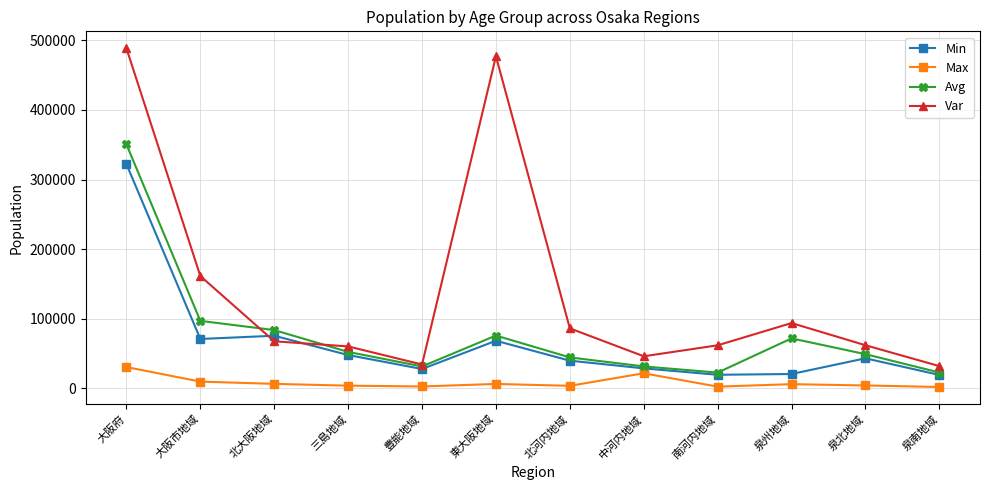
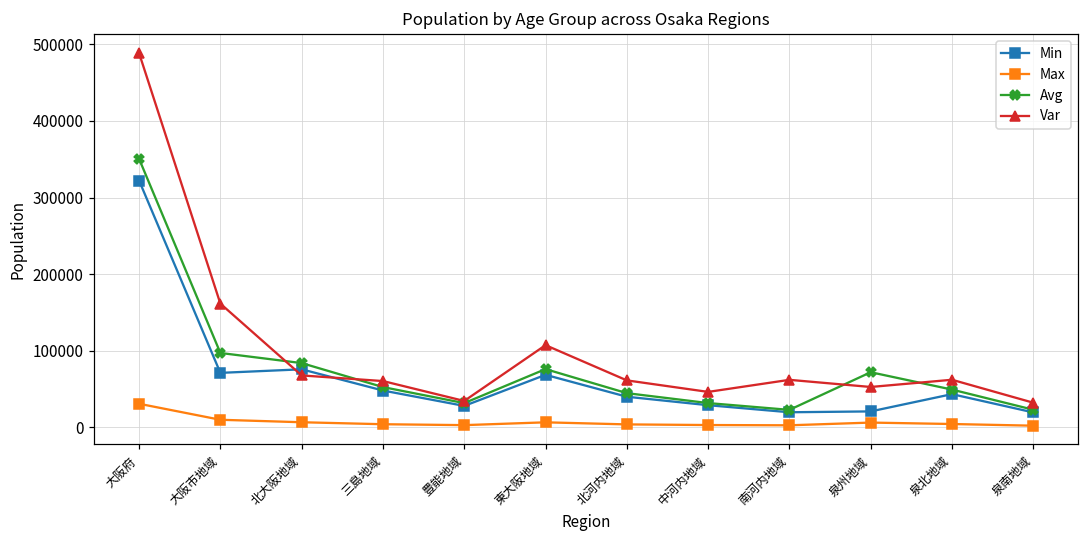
  {
    "Min": {
      "大阪府": 320000,
      "大阪市地域": 70000,
      "北大阪地域": 80000,
      "三島地域": 50000,
      "東大阪地域": 70000,
      "北河内地域": 40000,
      "泉州地域": 20000,
      "泉北地域": 40000
    },
    "Max": {
      "大阪府": 30000,
      "大阪市地域": 10000,
      "北大阪地域": 10000,
      "三島地域": 0,
      "豊能地域": 0,
      "東大阪地域": 10000,
      "北河内地域": 0,
-     "中河内地域": 20000,
+     "中河内地域": 0,
      "南河内地域": 0,
      "泉州地域": 10000,
      "泉北地域": 0,
      "泉南地域": 0
    },
    "Avg": {
      "大阪府": 350000,
      "大阪市地域": 100000,
      "北大阪地域": 80000,
      "三島地域": 50000,
      "東大阪地域": 80000,
      "北河内地域": 40000,
      "泉州地域": 70000,
      "泉北地域": 50000
    },
    "Var": {
      "大阪府": 490000,
      "大阪市地域": 160000,
      "北大阪地域": 70000,
      "三島地域": 60000,
-     "東大阪地域": 480000,
-     "北河内地域": 90000,
+     "東大阪地域": 110000,
+     "北河内地域": 60000,
      "中河内地域": 50000,
      "南河内地域": 60000,
-     "泉州地域": 90000,
+     "泉州地域": 50000,
      "泉北地域": 60000,
      "泉南地域": 30000
    }
  }
